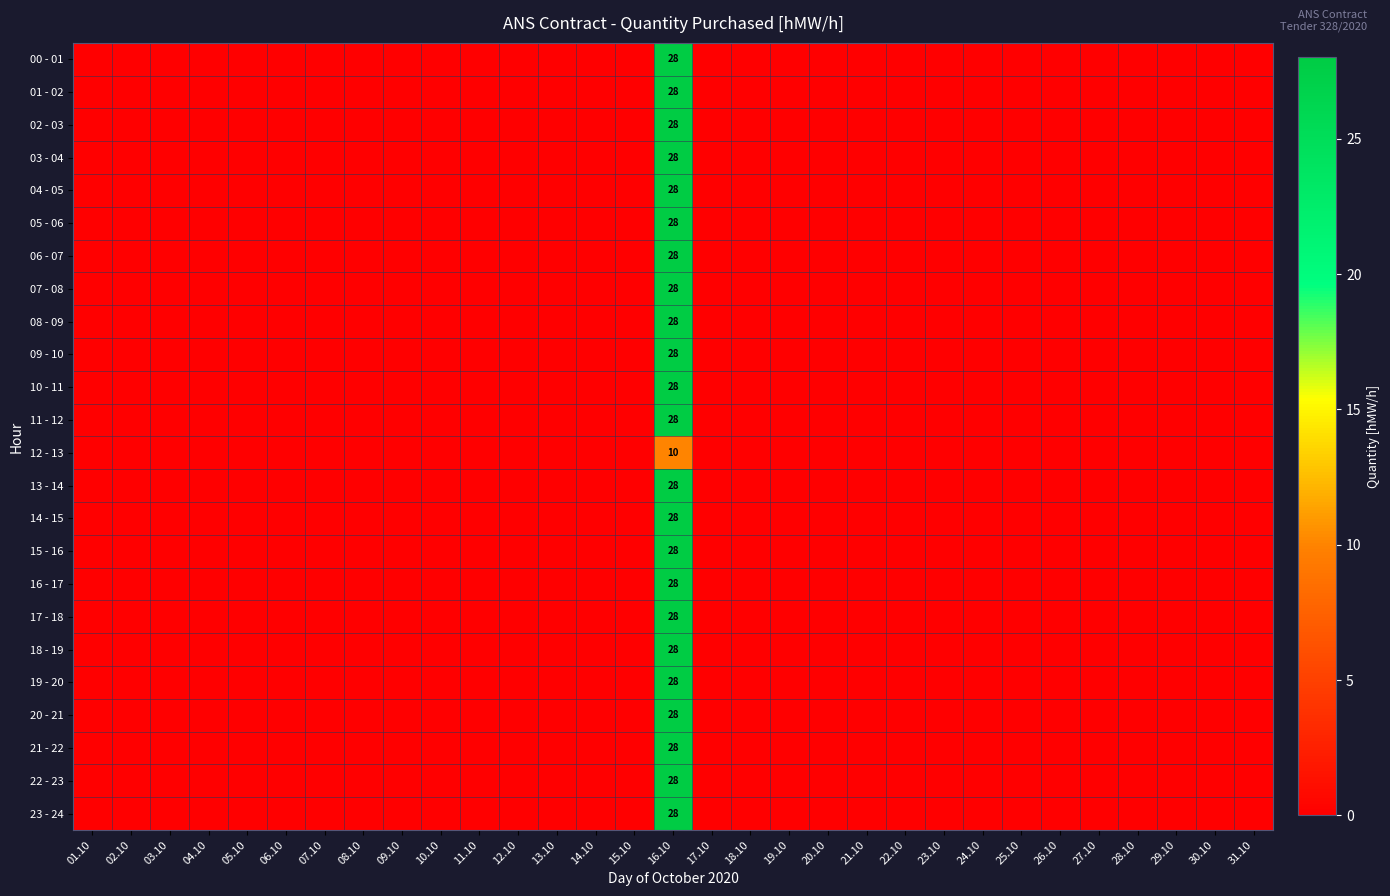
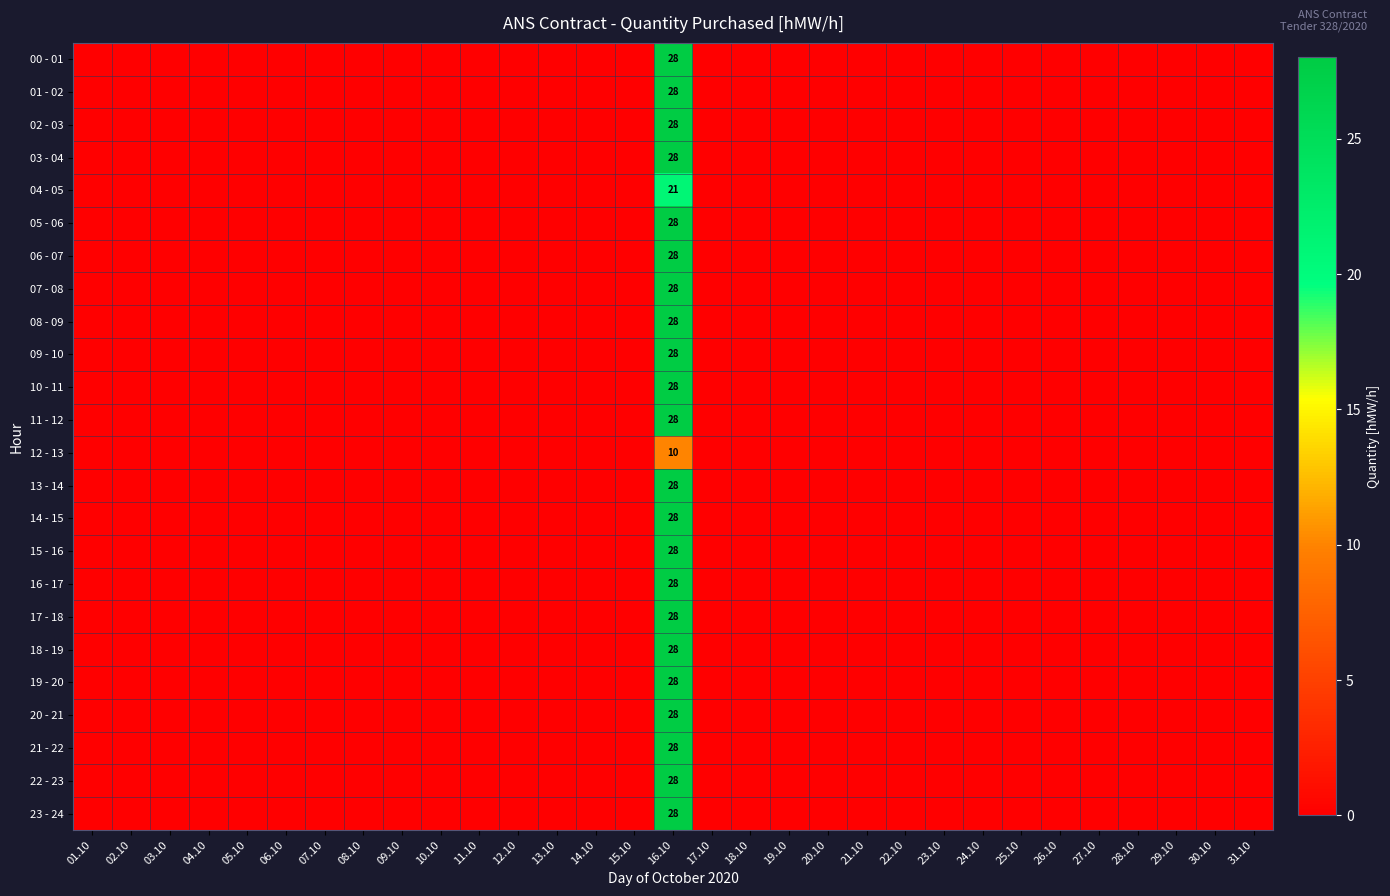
  {
    "00 - 01": {
      "16.10": 28
    },
    "01 - 02": {
      "16.10": 28
    },
    "02 - 03": {
      "16.10": 28
    },
    "03 - 04": {
      "16.10": 28
    },
    "04 - 05": {
-     "16.10": 28
+     "16.10": 21
    },
    "05 - 06": {
      "16.10": 28
    },
    "06 - 07": {
      "16.10": 28
    },
    "07 - 08": {
      "16.10": 28
    },
    "08 - 09": {
      "16.10": 28
    },
    "09 - 10": {
      "16.10": 28
    },
    "10 - 11": {
      "16.10": 28
    },
    "11 - 12": {
      "16.10": 28
    },
    "12 - 13": {
      "16.10": 10
    },
    "13 - 14": {
      "16.10": 28
    },
    "14 - 15": {
      "16.10": 28
    },
    "15 - 16": {
      "16.10": 28
    },
    "16 - 17": {
      "16.10": 28
    },
    "17 - 18": {
      "16.10": 28
    },
    "18 - 19": {
      "16.10": 28
    },
    "19 - 20": {
      "16.10": 28
    },
    "20 - 21": {
      "16.10": 28
    },
    "21 - 22": {
      "16.10": 28
    },
    "22 - 23": {
      "16.10": 28
    },
    "23 - 24": {
      "16.10": 28
    }
  }
